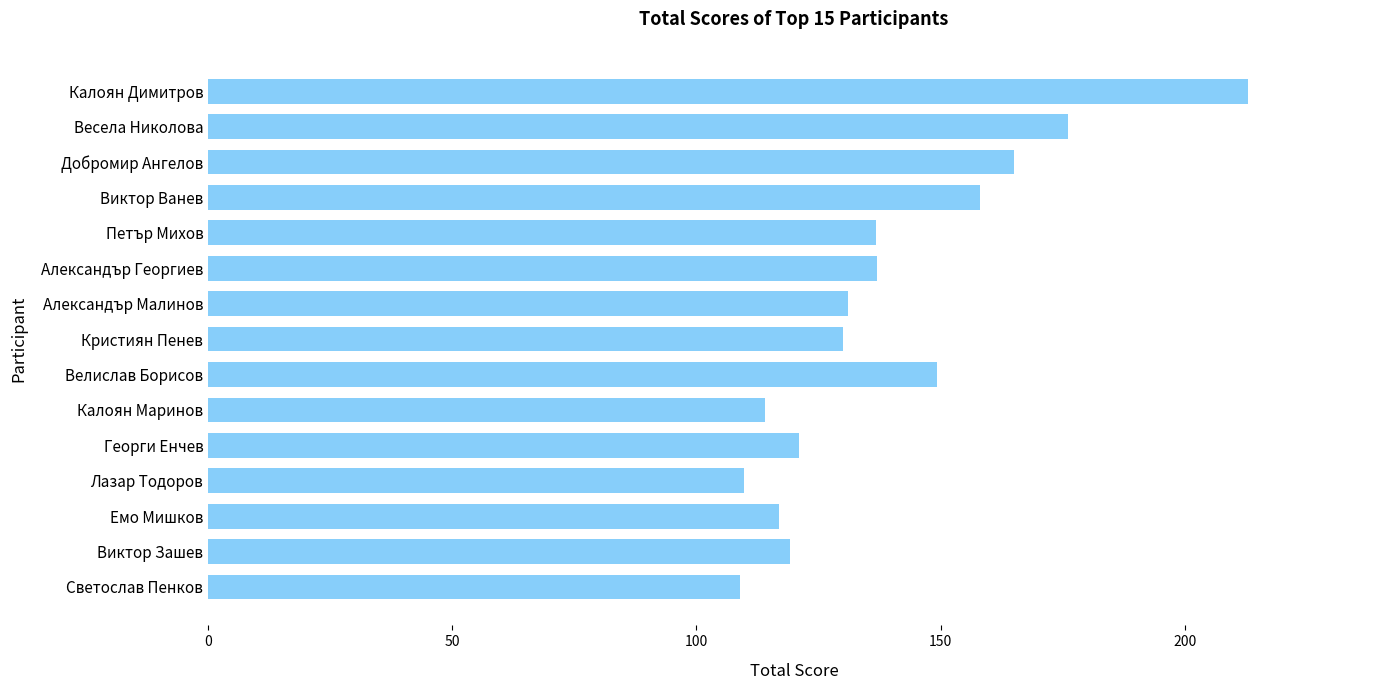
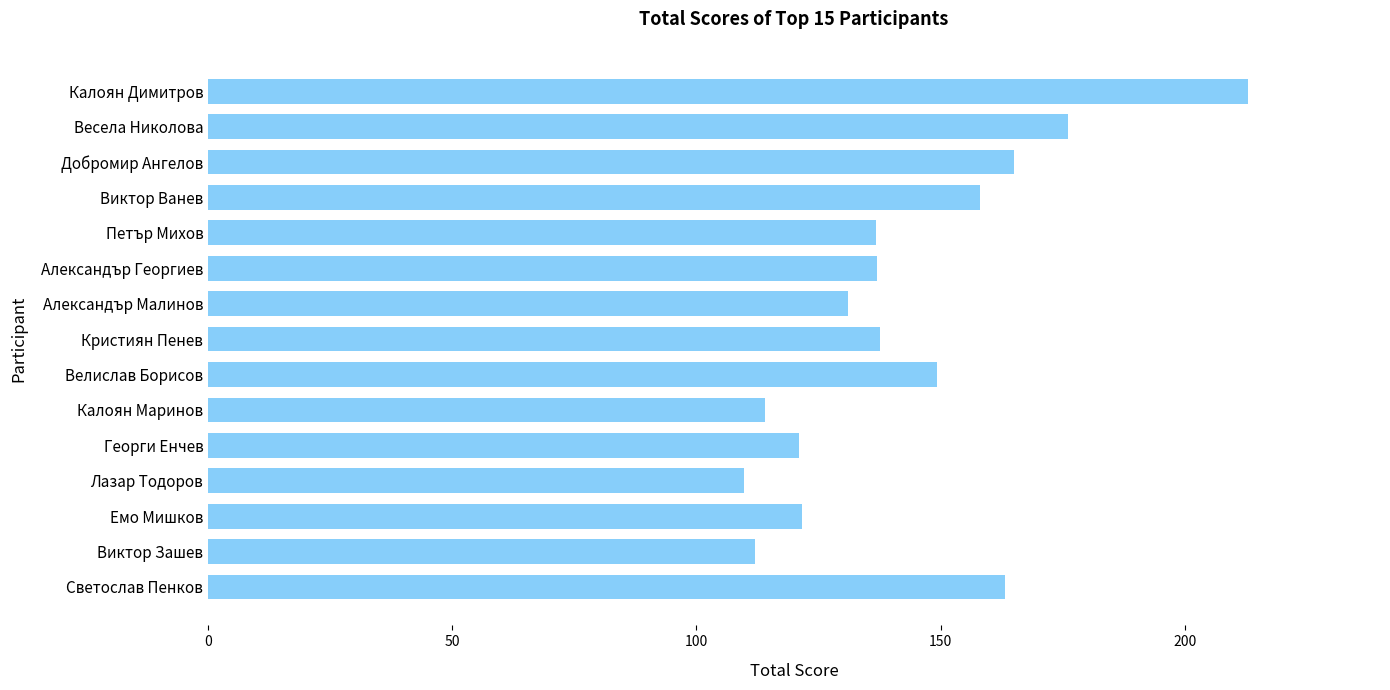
  {
    "Калоян Димитров": 213,
    "Весела Николова": 176,
    "Добромир Ангелов": 165,
    "Виктор Ванев": 158,
    "Петър Михов": 137,
    "Александър Георгиев": 137,
    "Александър Малинов": 131,
-   "Кристиян Пенев": 130,
+   "Кристиян Пенев": 138,
    "Велислав Борисов": 149,
    "Калоян Маринов": 114,
    "Георги Енчев": 121,
    "Лазар Тодоров": 110,
-   "Емо Мишков": 117,
-   "Виктор Зашев": 119,
-   "Светослав Пенков": 109
+   "Емо Мишков": 122,
+   "Виктор Зашев": 112,
+   "Светослав Пенков": 163
  }
